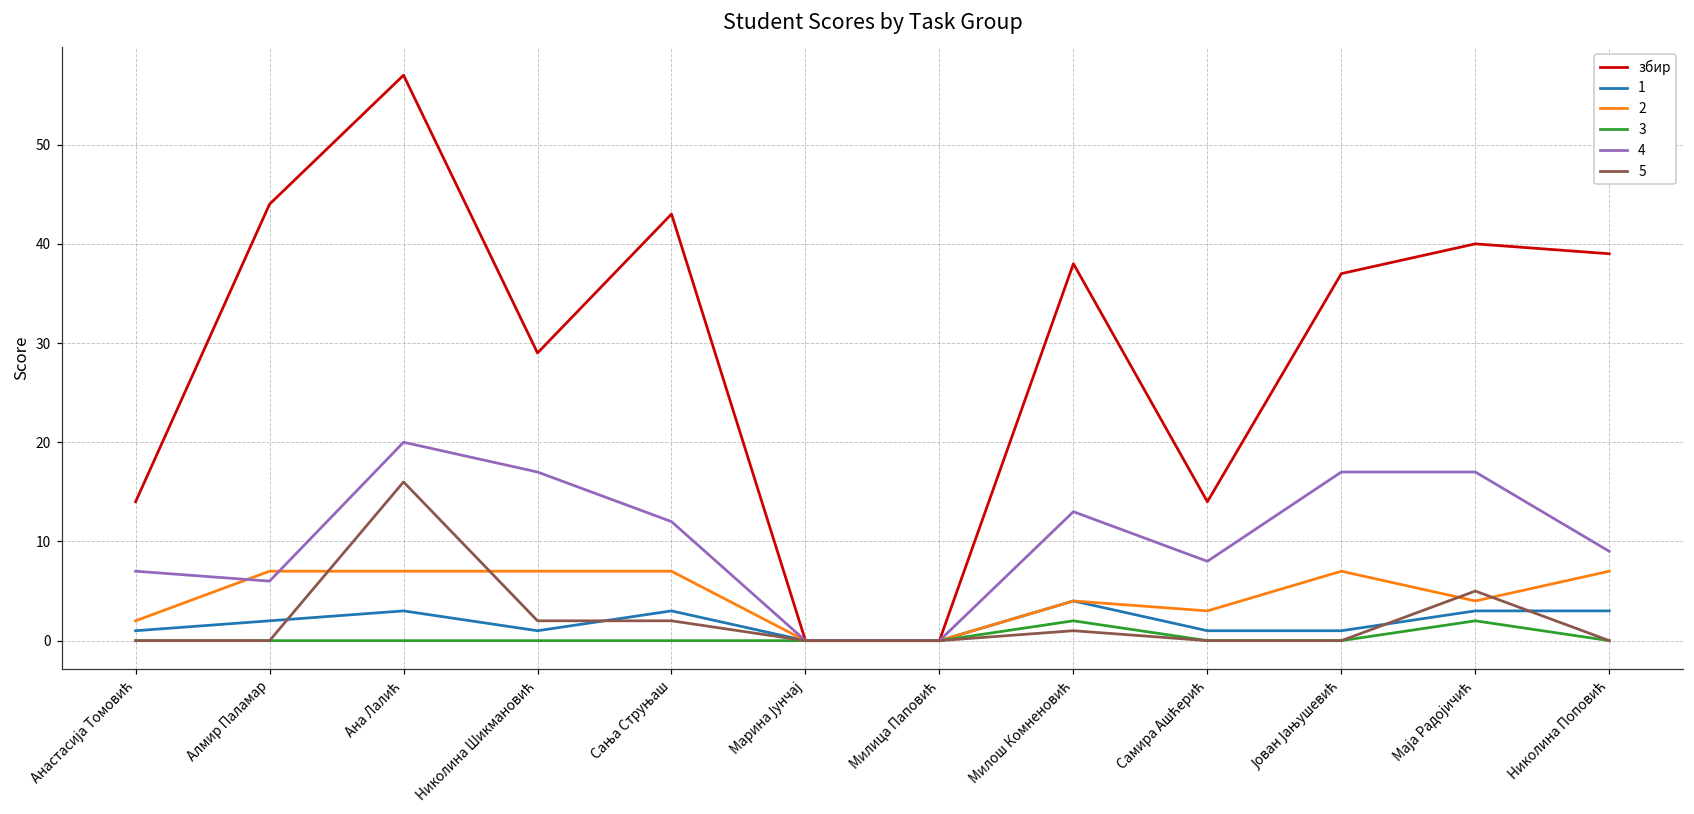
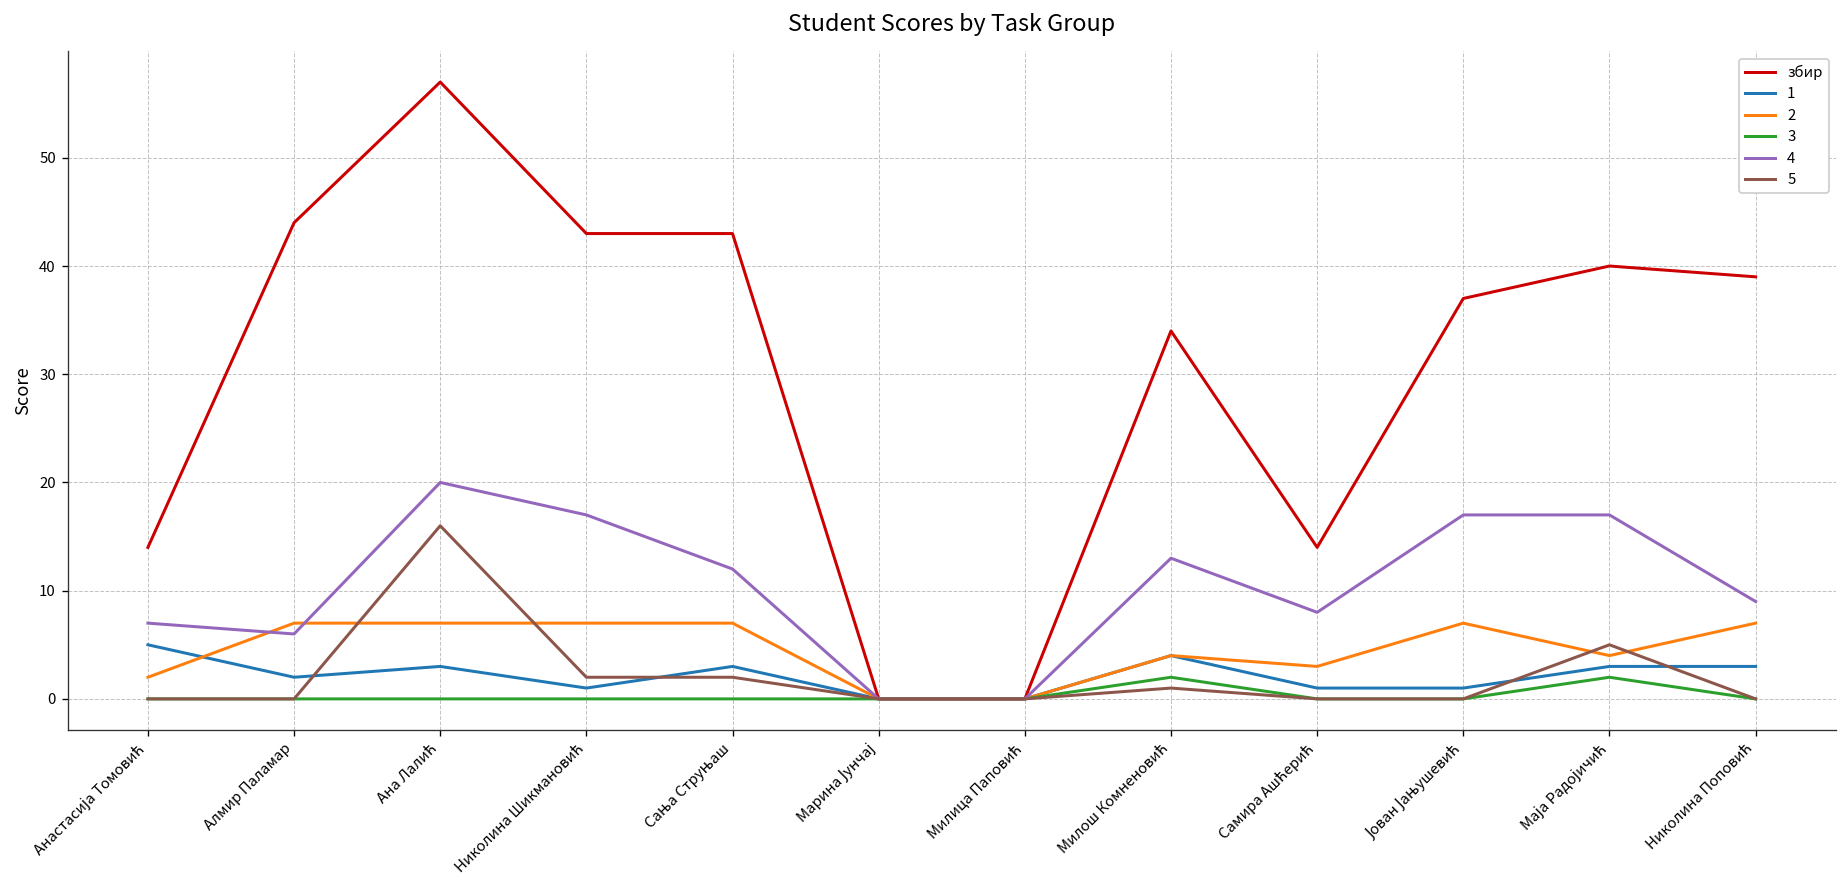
  {
    "збир": {
      "Анастасија Томовић": 14,
      "Алмир Паламар": 44,
      "Ана Лалић": 57,
-     "Николина Шикмановић": 29,
+     "Николина Шикмановић": 43,
      "Сања Струњаш": 43,
-     "Милош Комненовић": 38,
+     "Милош Комненовић": 34,
      "Самира Ашћерић": 14,
      "Јован Јањушевић": 37,
      "Маја Радојичић": 40,
      "Николина Поповић": 39
    },
    "1": {
-     "Анастасија Томовић": 1,
+     "Анастасија Томовић": 5,
      "Алмир Паламар": 2,
      "Ана Лалић": 3,
      "Николина Шикмановић": 1,
      "Сања Струњаш": 3,
      "Самира Ашћерић": 1,
      "Јован Јањушевић": 1,
      "Маја Радојичић": 3,
      "Николина Поповић": 3
    },
    "2": {
      "Анастасија Томовић": 2,
      "Алмир Паламар": 7,
      "Ана Лалић": 7,
      "Николина Шикмановић": 7,
      "Сања Струњаш": 7,
      "Самира Ашћерић": 3,
      "Јован Јањушевић": 7,
      "Маја Радојичић": 4,
      "Николина Поповић": 7
    },
    "3": {
      "Ана Лалић": 0,
      "Николина Шикмановић": 0,
      "Сања Струњаш": 0,
      "Милош Комненовић": 2,
      "Маја Радојичић": 2
    },
    "4": {
      "Анастасија Томовић": 7,
      "Алмир Паламар": 6,
      "Ана Лалић": 20,
      "Николина Шикмановић": 17,
      "Сања Струњаш": 12,
      "Милош Комненовић": 13,
      "Самира Ашћерић": 8,
      "Јован Јањушевић": 17,
      "Маја Радојичић": 17,
      "Николина Поповић": 9
    },
    "5": {
      "Ана Лалић": 16,
      "Николина Шикмановић": 2,
      "Сања Струњаш": 2,
      "Милош Комненовић": 1,
      "Маја Радојичић": 5
    }
  }
